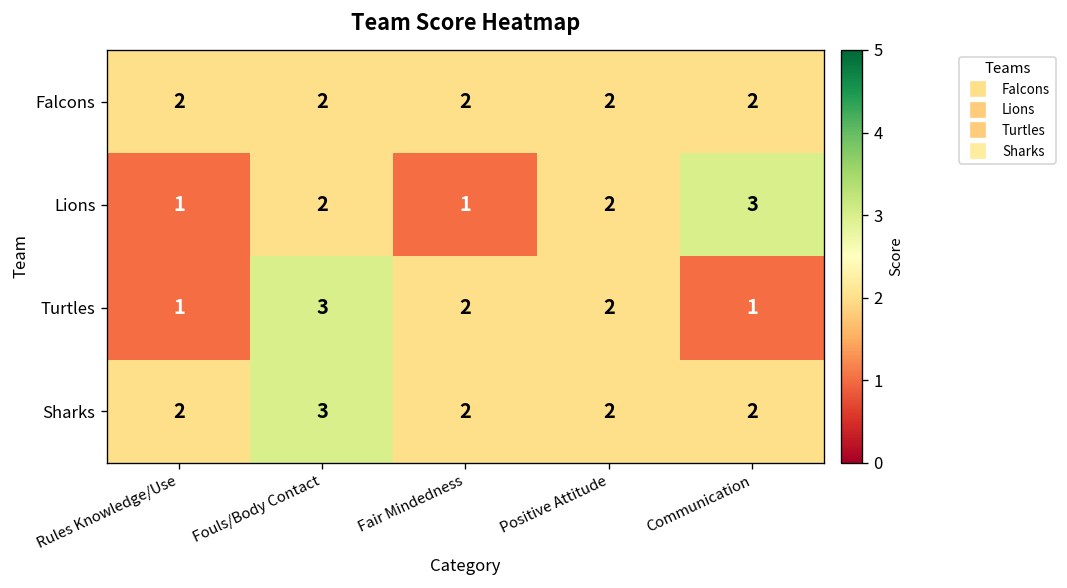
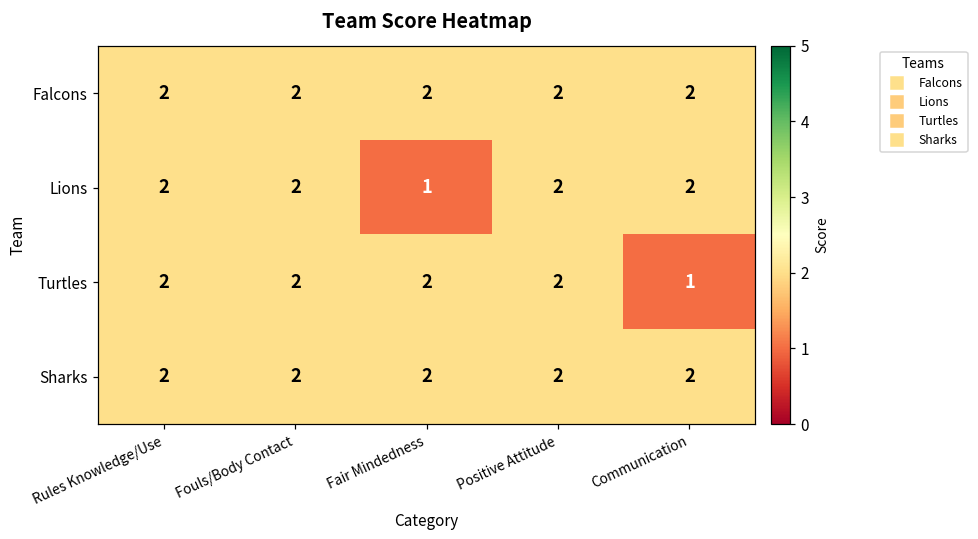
  {
    "Falcons": {
      "Rules Knowledge/Use": 2,
      "Fouls/Body Contact": 2,
      "Fair Mindedness": 2,
      "Positive Attitude": 2,
      "Communication": 2
    },
    "Lions": {
-     "Rules Knowledge/Use": 1,
+     "Rules Knowledge/Use": 2,
      "Fouls/Body Contact": 2,
      "Fair Mindedness": 1,
      "Positive Attitude": 2,
-     "Communication": 3
+     "Communication": 2
    },
    "Turtles": {
-     "Rules Knowledge/Use": 1,
-     "Fouls/Body Contact": 3,
+     "Rules Knowledge/Use": 2,
+     "Fouls/Body Contact": 2,
      "Fair Mindedness": 2,
      "Positive Attitude": 2,
      "Communication": 1
    },
    "Sharks": {
      "Rules Knowledge/Use": 2,
-     "Fouls/Body Contact": 3,
+     "Fouls/Body Contact": 2,
      "Fair Mindedness": 2,
      "Positive Attitude": 2,
      "Communication": 2
    }
  }
